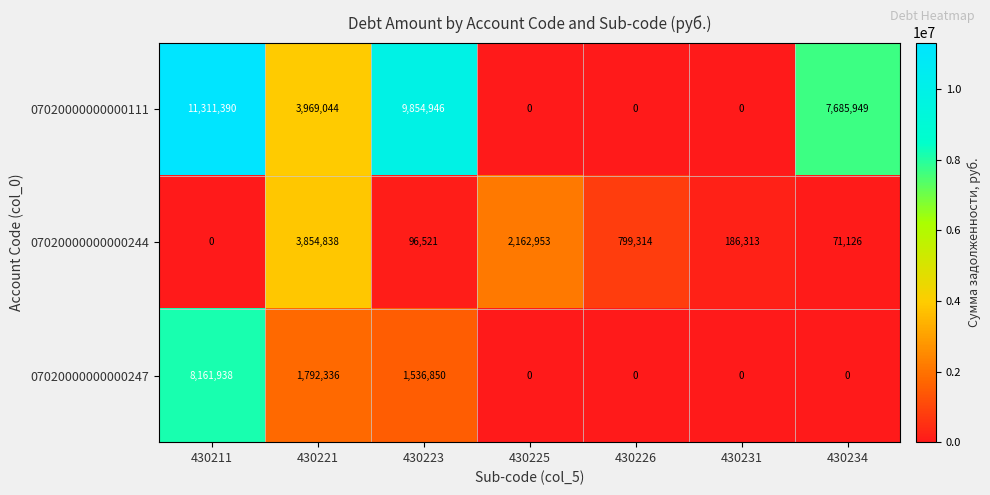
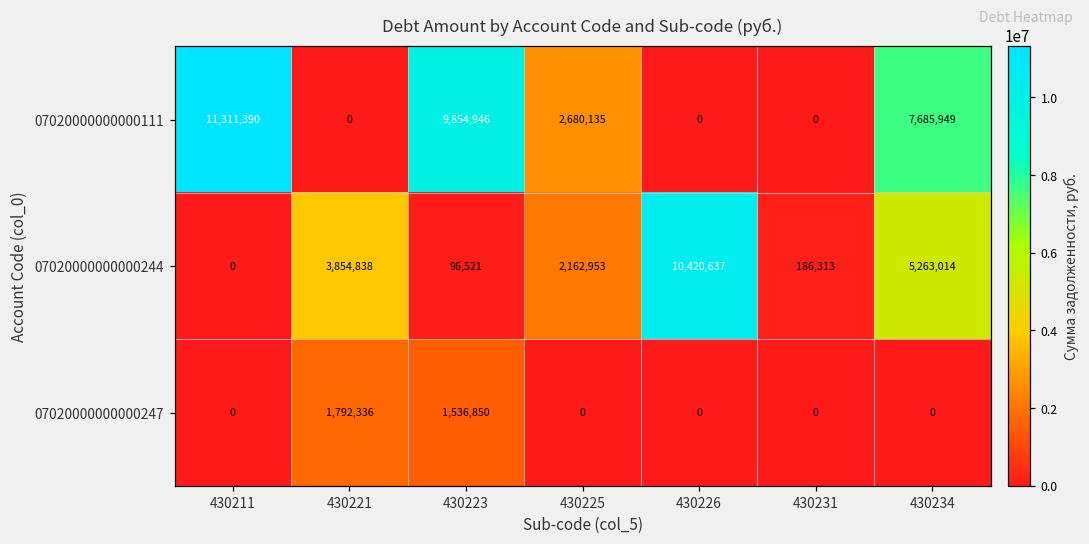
  {
    "07020000000000111": {
      "430211": "11,311,390",
-     "430221": "3,969,044",
+     "430221": "0",
      "430223": "9,854,946",
-     "430225": "0",
+     "430225": "2,680,135",
      "430226": "0",
      "430231": "0",
      "430234": "7,685,949"
    },
    "07020000000000244": {
      "430211": "0",
      "430221": "3,854,838",
      "430223": "96,521",
      "430225": "2,162,953",
-     "430226": "799,314",
+     "430226": "10,420,637",
      "430231": "186,313",
-     "430234": "71,126"
+     "430234": "5,263,014"
    },
    "07020000000000247": {
-     "430211": "8,161,938",
+     "430211": "0",
      "430221": "1,792,336",
      "430223": "1,536,850",
      "430225": "0",
      "430226": "0",
      "430231": "0",
      "430234": "0"
    }
  }
